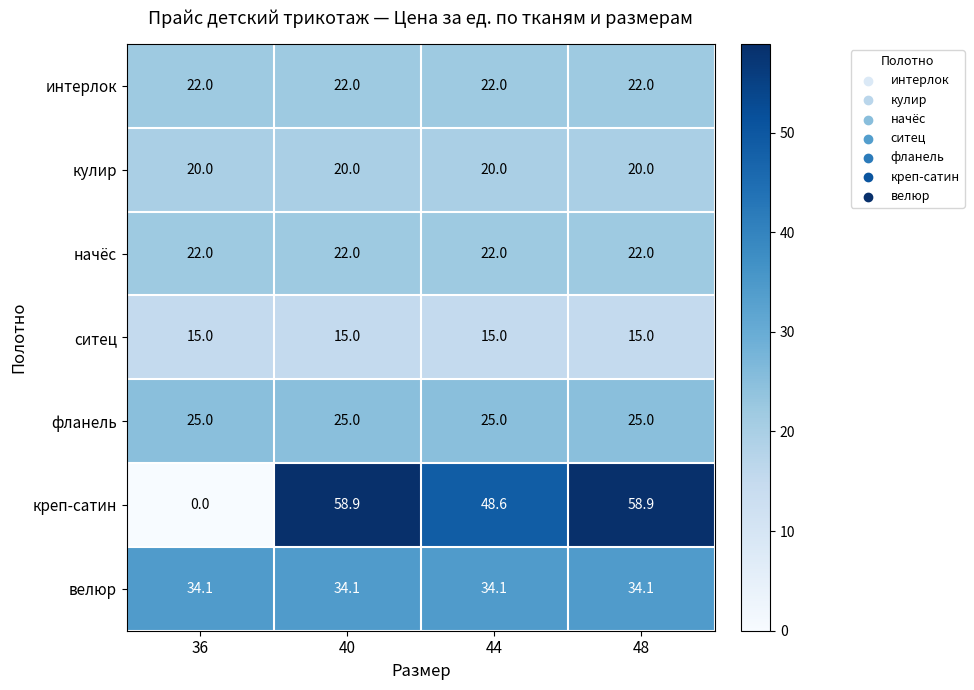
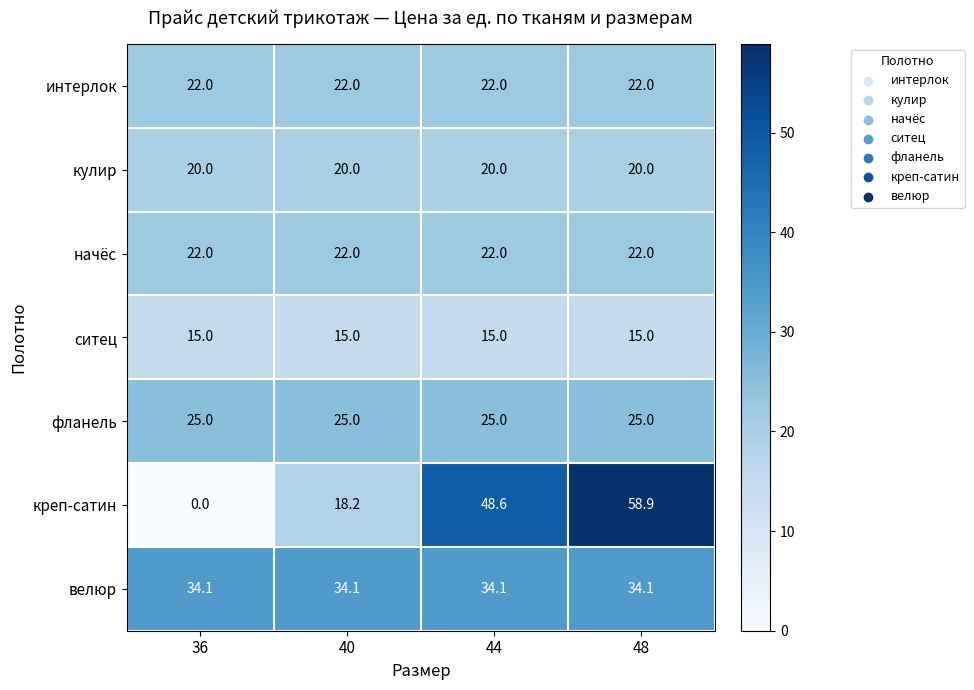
  {
    "интерлок": {
      "36": 22.0,
      "40": 22.0,
      "44": 22.0,
      "48": 22.0
    },
    "кулир": {
      "36": 20.0,
      "40": 20.0,
      "44": 20.0,
      "48": 20.0
    },
    "начёс": {
      "36": 22.0,
      "40": 22.0,
      "44": 22.0,
      "48": 22.0
    },
    "ситец": {
      "36": 15.0,
      "40": 15.0,
      "44": 15.0,
      "48": 15.0
    },
    "фланель": {
      "36": 25.0,
      "40": 25.0,
      "44": 25.0,
      "48": 25.0
    },
    "креп-сатин": {
      "36": 0.0,
-     "40": 58.9,
+     "40": 18.2,
      "44": 48.6,
      "48": 58.9
    },
    "велюр": {
      "36": 34.1,
      "40": 34.1,
      "44": 34.1,
      "48": 34.1
    }
  }
